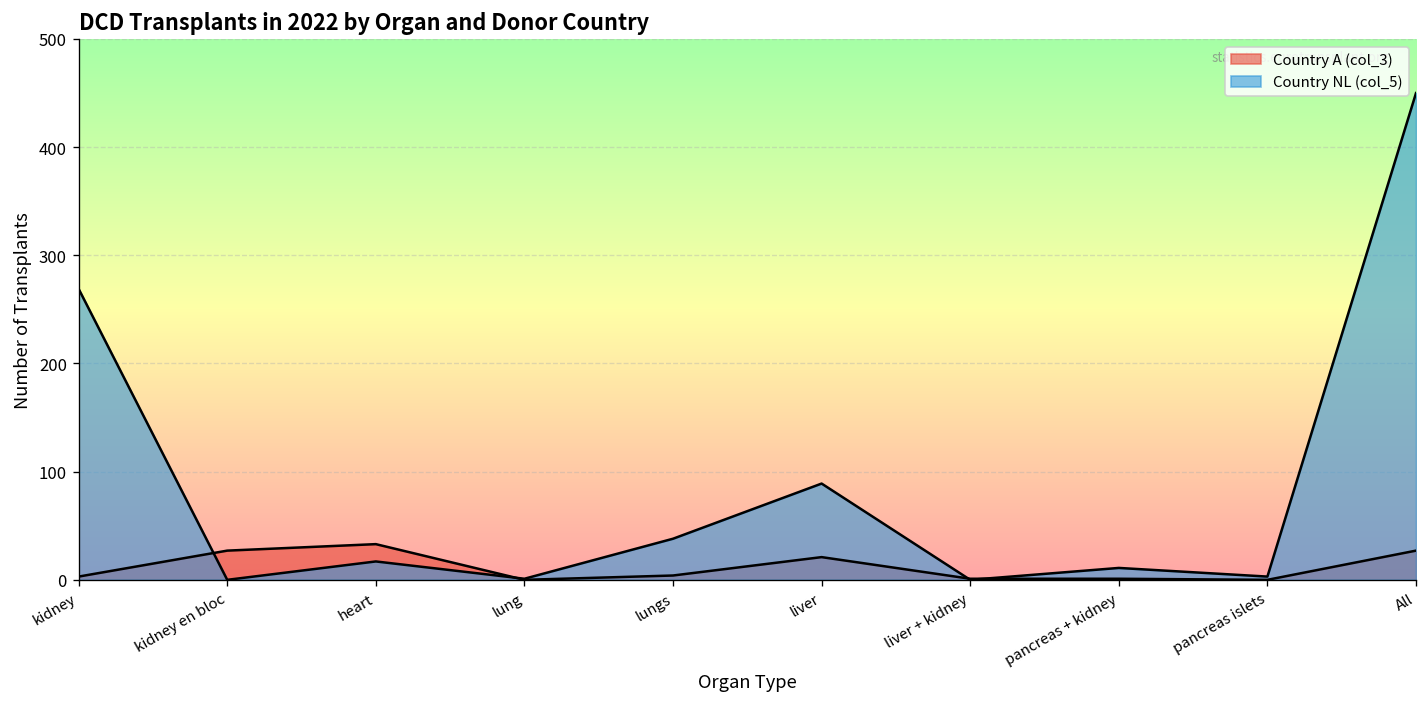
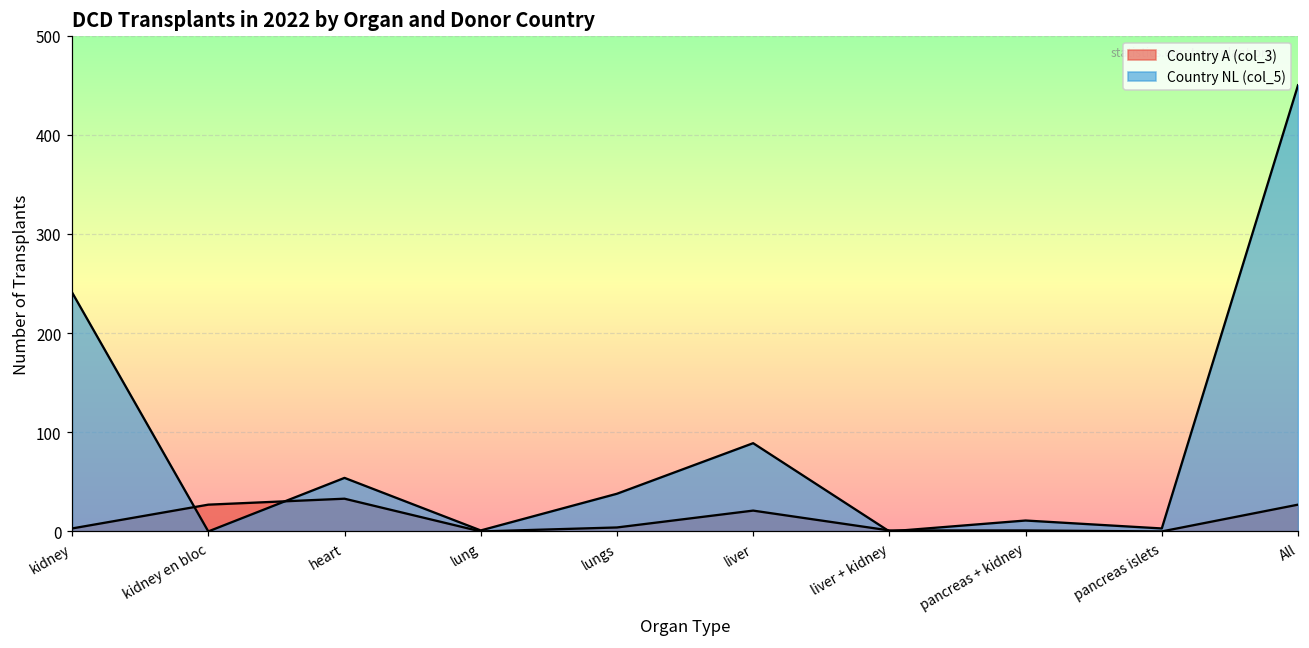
  {
    "Country A (col_3)": {
      "kidney": 0,
      "kidney en bloc": 30,
      "heart": 30,
      "lungs": 0,
      "liver": 20,
      "pancreas + kidney": 0,
      "pancreas islets": 0,
      "All": 30
    },
    "Country NL (col_5)": {
-     "kidney": 270,
+     "kidney": 240,
      "kidney en bloc": 0,
-     "heart": 20,
+     "heart": 50,
      "lungs": 40,
      "liver": 90,
      "pancreas + kidney": 10,
      "pancreas islets": 0,
      "All": 450
    }
  }
